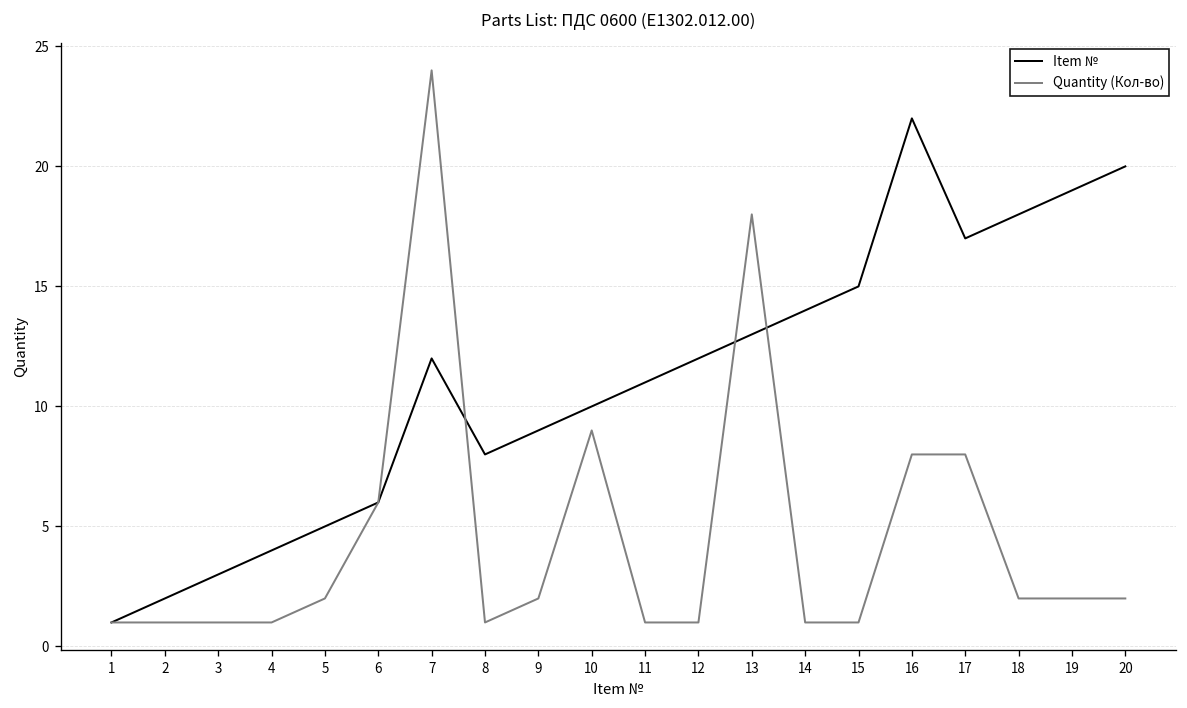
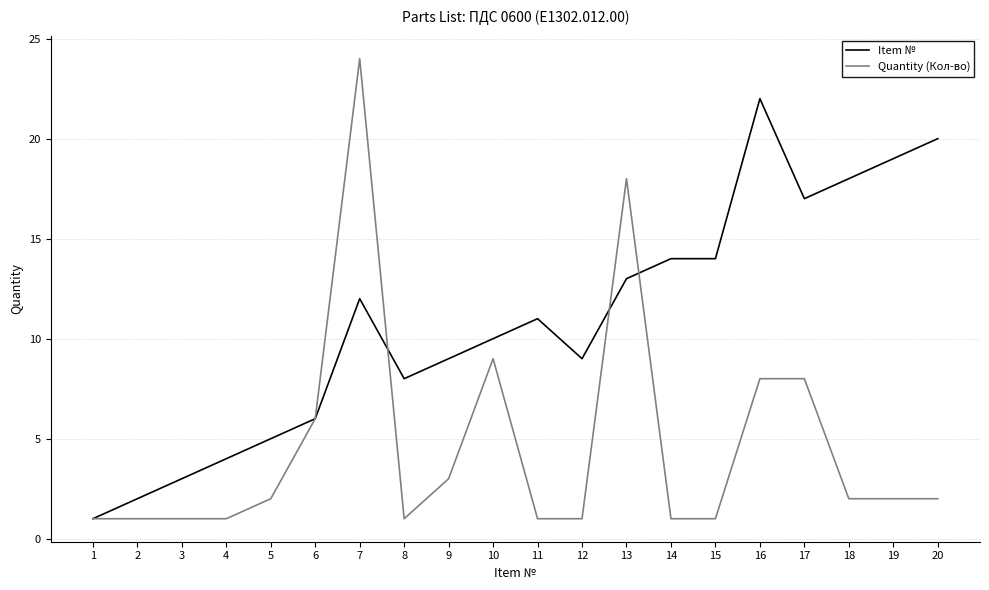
  {
    "Item №": {
      "2": 2,
      "3": 3,
      "4": 4,
      "5": 5,
      "7": 12,
      "8": 8,
      "9": 9,
      "10": 10,
      "11": 11,
-     "12": 12,
+     "12": 9,
      "13": 13,
      "14": 14,
-     "15": 15,
+     "15": 14,
      "16": 22,
      "17": 17,
      "18": 18,
      "19": 19,
      "20": 20
    },
    "Quantity (Кол-во)": {
      "2": 1,
      "3": 1,
      "4": 1,
      "5": 2,
      "7": 24,
      "8": 1,
-     "9": 2,
+     "9": 3,
      "10": 9,
      "11": 1,
      "12": 1,
      "13": 18,
      "14": 1,
      "15": 1,
      "16": 8,
      "17": 8,
      "18": 2,
      "19": 2,
      "20": 2
    }
  }
